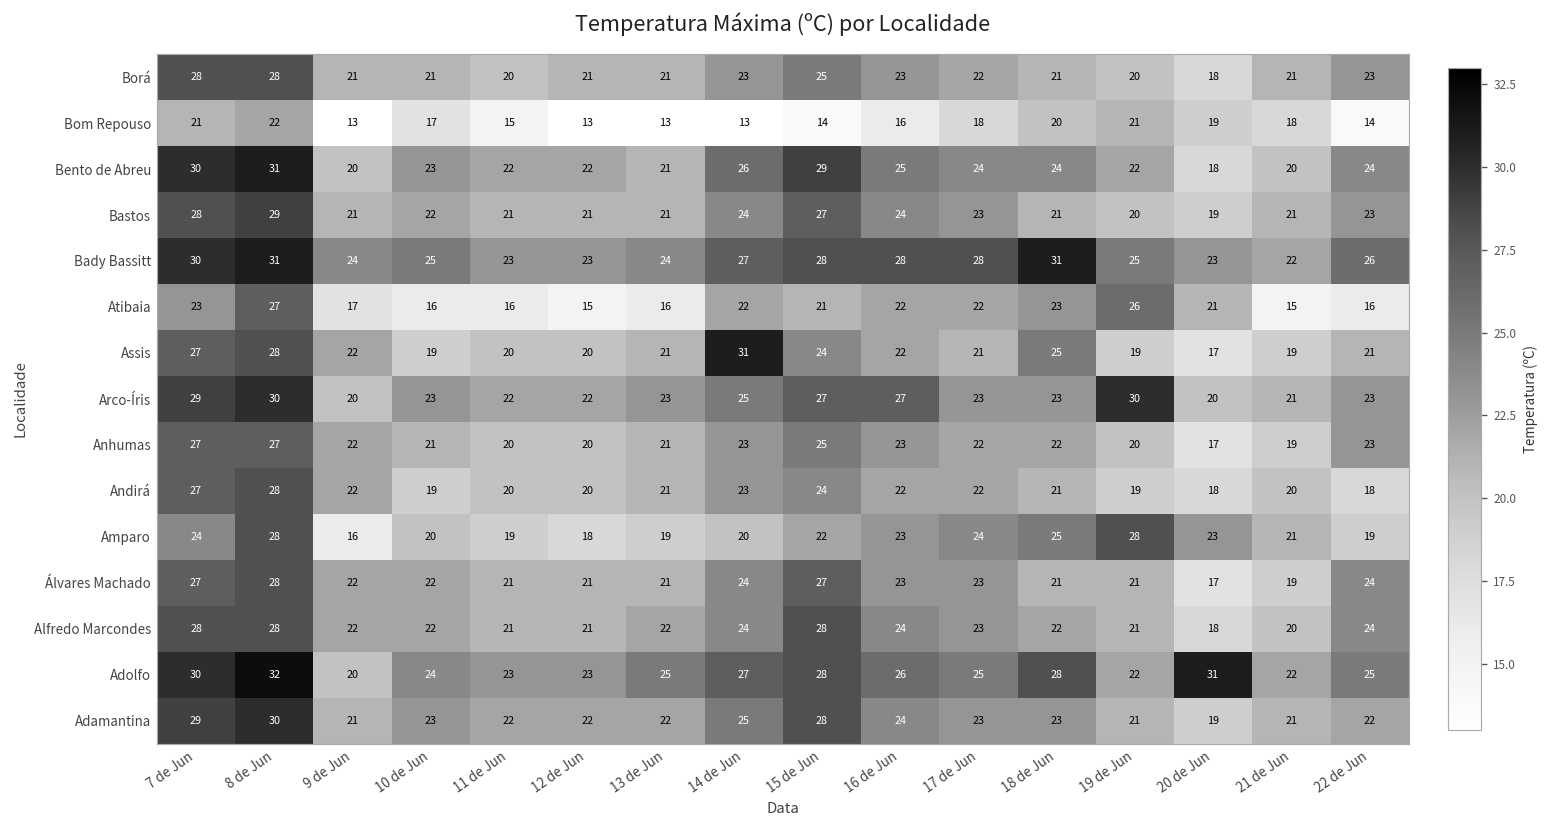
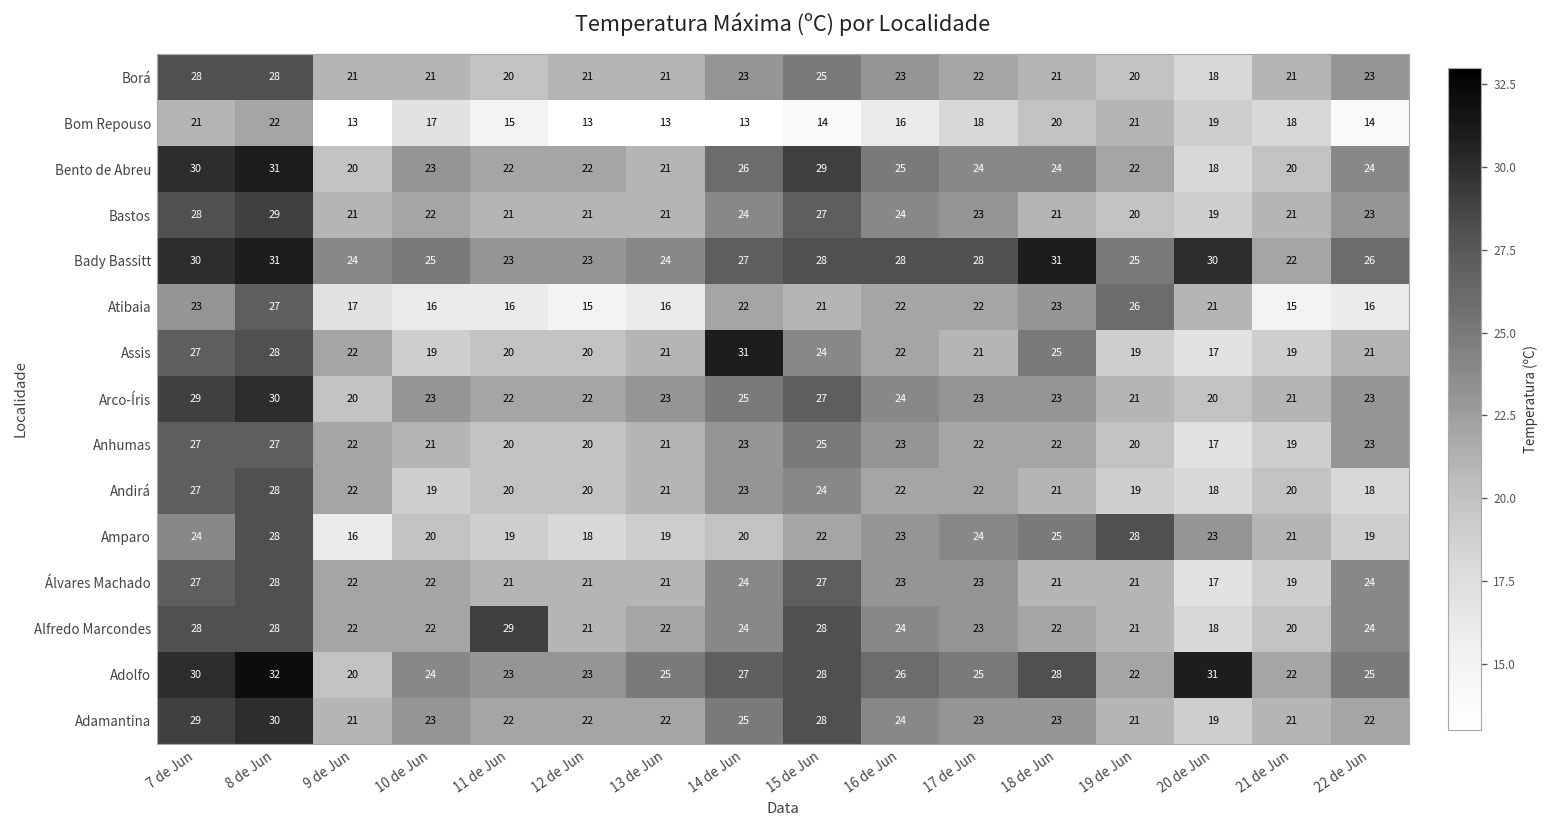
  {
    "Bady Bassitt": {
      "7 de Jun": 30,
      "8 de Jun": 31,
      "9 de Jun": 24,
      "10 de Jun": 25,
      "11 de Jun": 23,
      "12 de Jun": 23,
      "13 de Jun": 24,
      "14 de Jun": 27,
      "15 de Jun": 28,
      "16 de Jun": 28,
      "17 de Jun": 28,
      "18 de Jun": 31,
      "19 de Jun": 25,
-     "20 de Jun": 23,
+     "20 de Jun": 30,
      "21 de Jun": 22,
      "22 de Jun": 26
    },
    "Arco-Íris": {
      "7 de Jun": 29,
      "8 de Jun": 30,
      "9 de Jun": 20,
      "10 de Jun": 23,
      "11 de Jun": 22,
      "12 de Jun": 22,
      "13 de Jun": 23,
      "14 de Jun": 25,
      "15 de Jun": 27,
-     "16 de Jun": 27,
+     "16 de Jun": 24,
      "17 de Jun": 23,
      "18 de Jun": 23,
-     "19 de Jun": 30,
+     "19 de Jun": 21,
      "20 de Jun": 20,
      "21 de Jun": 21,
      "22 de Jun": 23
    },
    "Alfredo Marcondes": {
      "7 de Jun": 28,
      "8 de Jun": 28,
      "9 de Jun": 22,
      "10 de Jun": 22,
-     "11 de Jun": 21,
+     "11 de Jun": 29,
      "12 de Jun": 21,
      "13 de Jun": 22,
      "14 de Jun": 24,
      "15 de Jun": 28,
      "16 de Jun": 24,
      "17 de Jun": 23,
      "18 de Jun": 22,
      "19 de Jun": 21,
      "20 de Jun": 18,
      "21 de Jun": 20,
      "22 de Jun": 24
    }
  }
